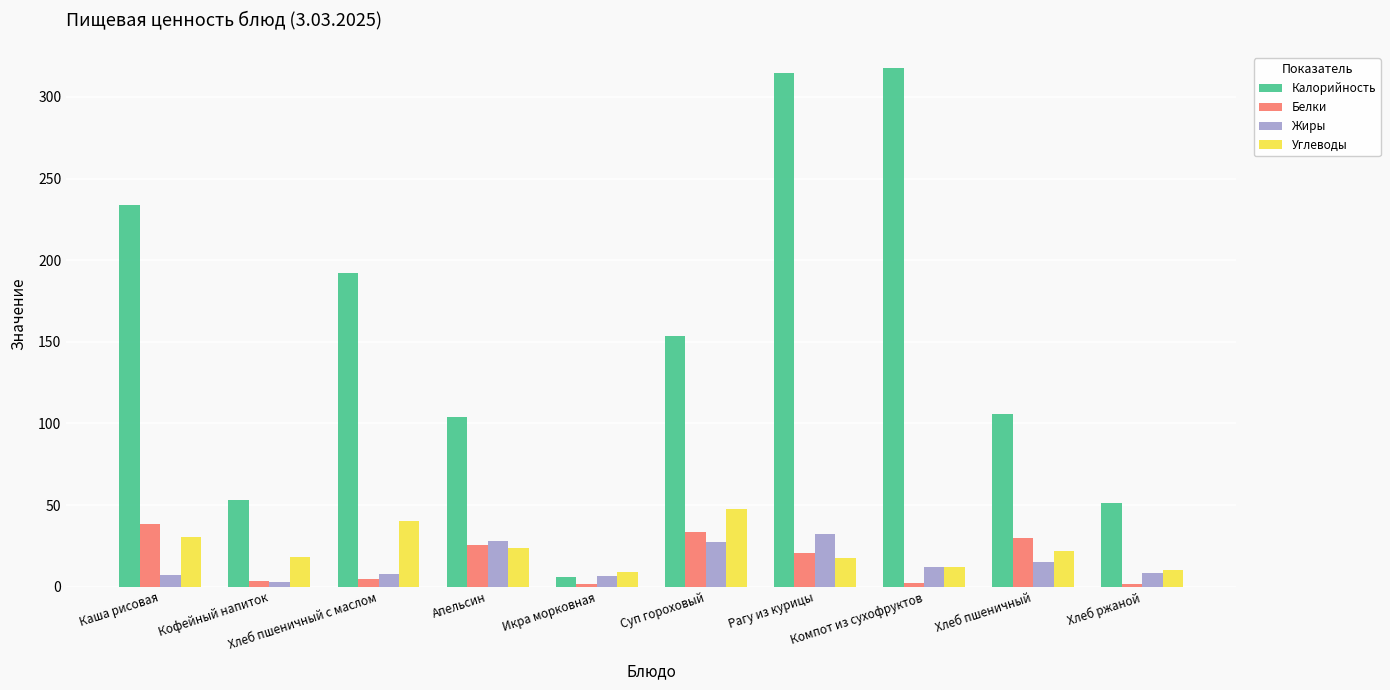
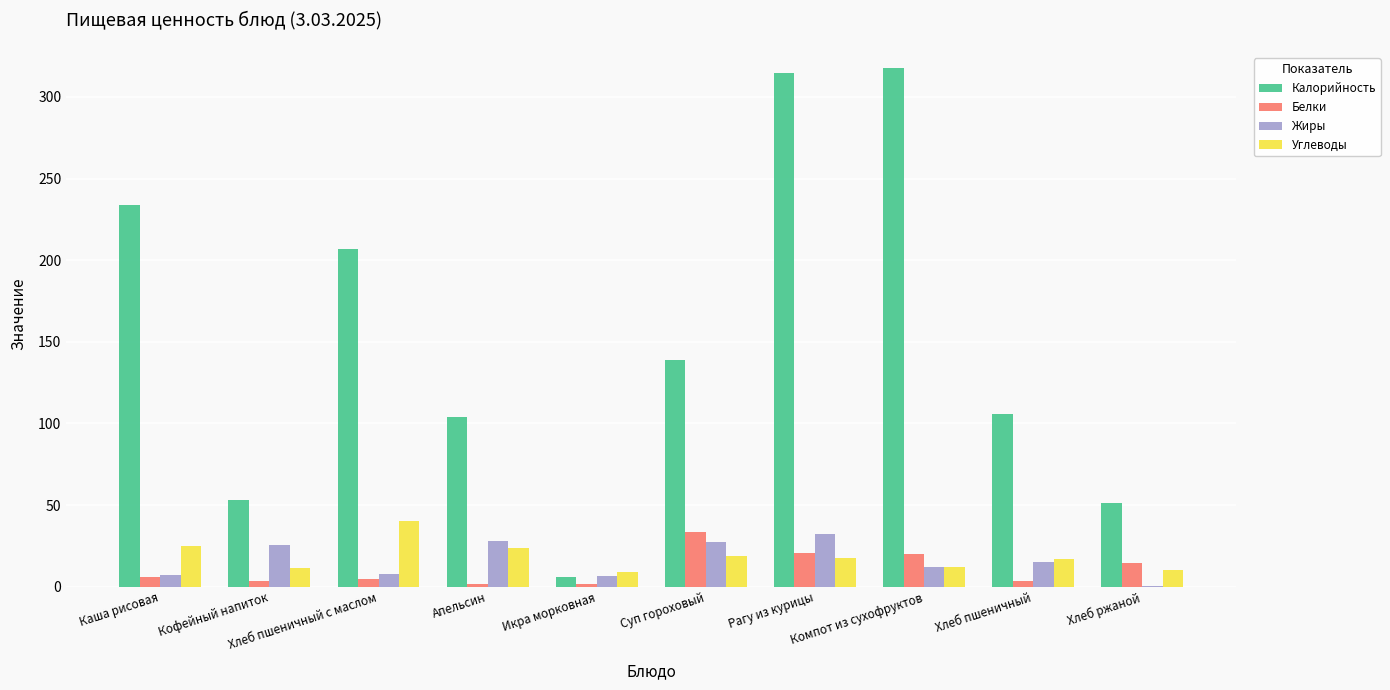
  {
    "Калорийность": {
      "Каша рисовая": 234,
      "Кофейный напиток": 53,
-     "Хлеб пшеничный с маслом": 192,
+     "Хлеб пшеничный с маслом": 207,
      "Апельсин": 104,
      "Икра морковная": 6,
-     "Суп гороховый": 154,
+     "Суп гороховый": 139,
      "Рагу из курицы": 315,
      "Компот из сухофруктов": 318,
      "Хлеб пшеничный": 106,
      "Хлеб ржаной": 51
    },
    "Белки": {
-     "Каша рисовая": 38,
+     "Каша рисовая": 6,
      "Кофейный напиток": 4,
      "Хлеб пшеничный с маслом": 5,
-     "Апельсин": 26,
+     "Апельсин": 2,
      "Икра морковная": 2,
      "Суп гороховый": 34,
      "Рагу из курицы": 21,
-     "Компот из сухофруктов": 3,
-     "Хлеб пшеничный": 30,
-     "Хлеб ржаной": 2
+     "Компот из сухофруктов": 20,
+     "Хлеб пшеничный": 3,
+     "Хлеб ржаной": 15
    },
    "Жиры": {
      "Каша рисовая": 7,
-     "Кофейный напиток": 3,
+     "Кофейный напиток": 26,
      "Хлеб пшеничный с маслом": 8,
      "Апельсин": 28,
      "Икра морковная": 6,
      "Суп гороховый": 27,
      "Рагу из курицы": 32,
      "Компот из сухофруктов": 12,
      "Хлеб пшеничный": 15,
-     "Хлеб ржаной": 8
+     "Хлеб ржаной": 0
    },
    "Углеводы": {
-     "Каша рисовая": 30,
-     "Кофейный напиток": 18,
+     "Каша рисовая": 25,
+     "Кофейный напиток": 11,
      "Хлеб пшеничный с маслом": 40,
      "Апельсин": 24,
      "Икра морковная": 9,
-     "Суп гороховый": 47,
+     "Суп гороховый": 19,
      "Рагу из курицы": 18,
      "Компот из сухофруктов": 12,
-     "Хлеб пшеничный": 22,
+     "Хлеб пшеничный": 17,
      "Хлеб ржаной": 10
    }
  }
